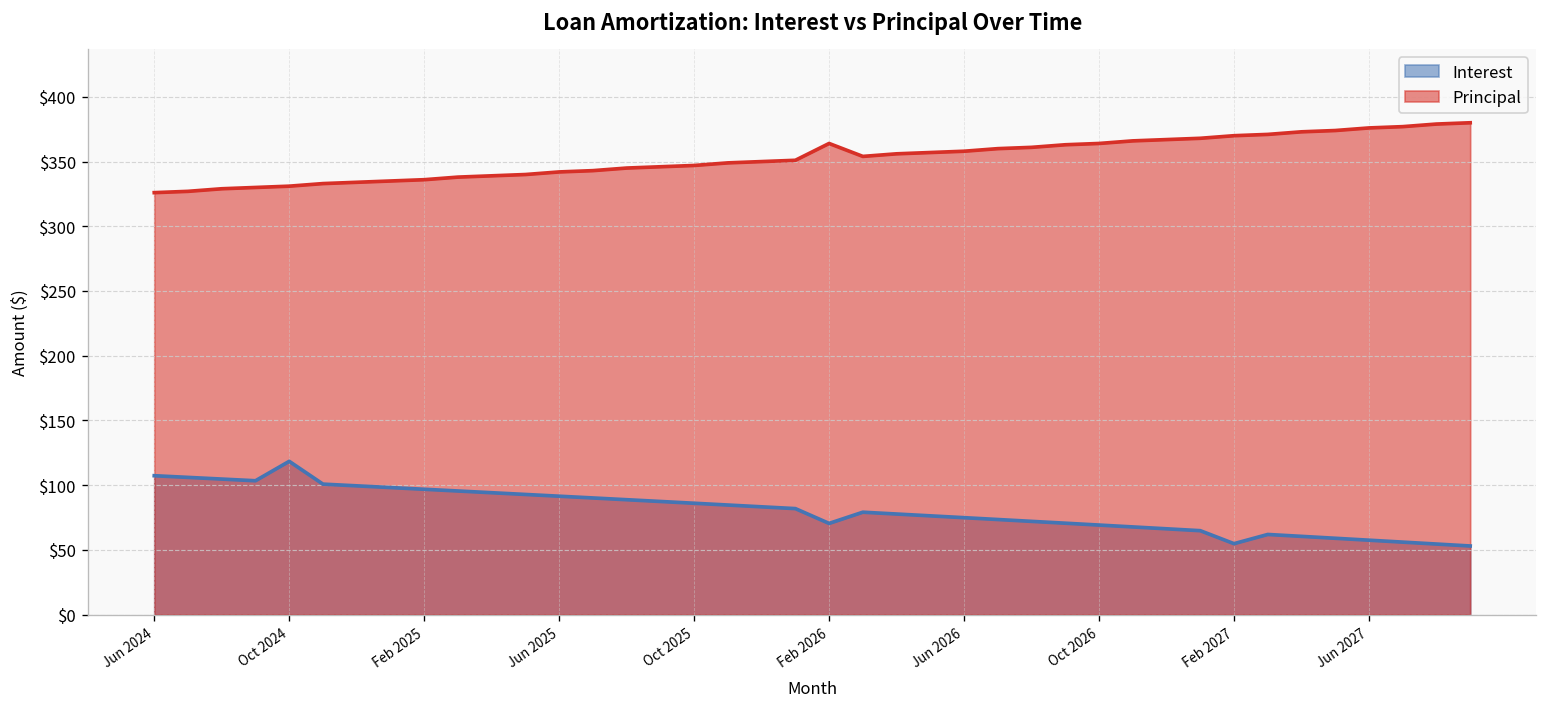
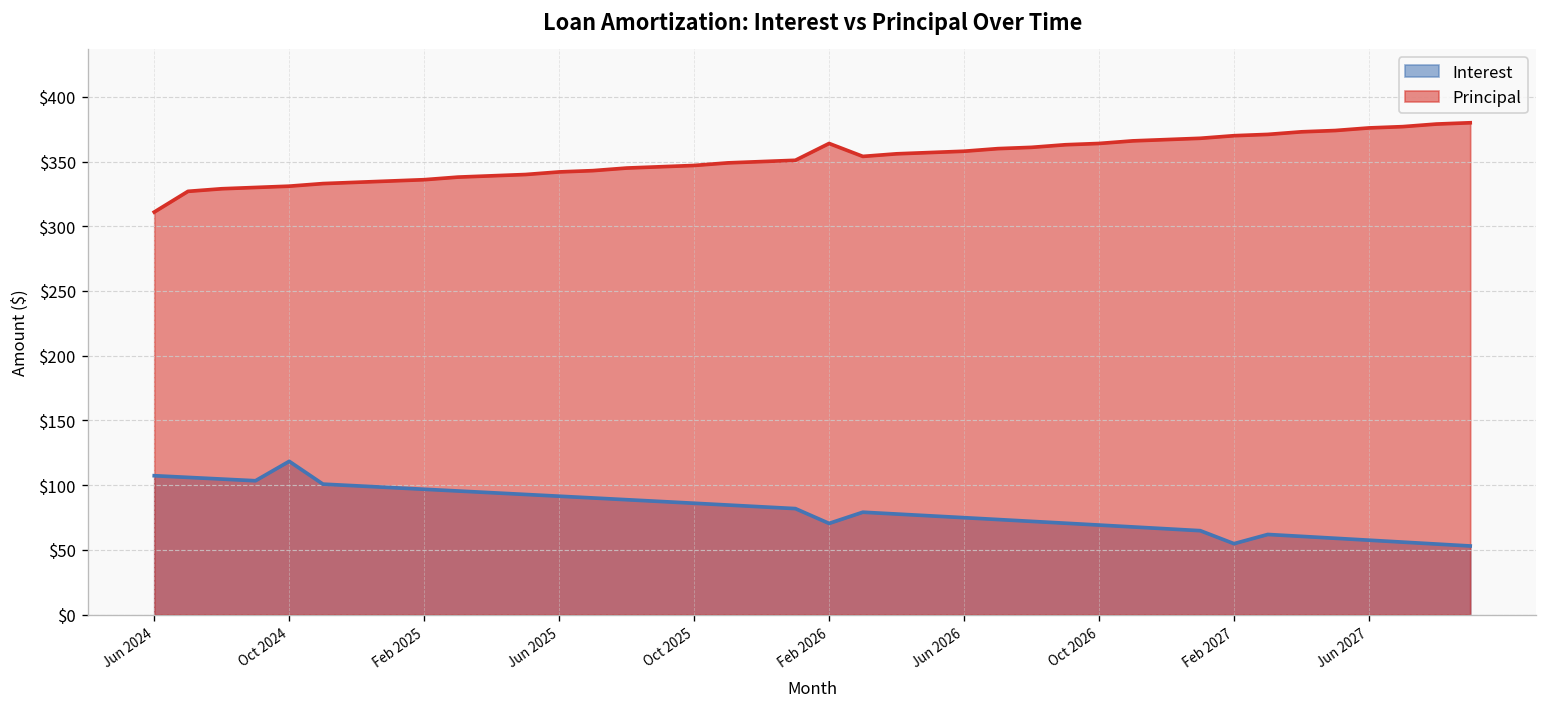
  {
    "Interest": {
      "Jun 2024": "$107",
      "Oct 2024": "$118",
      "Feb 2025": "$97",
      "Jun 2025": "$91",
      "Oct 2025": "$86",
      "Feb 2026": "$70",
      "Jun 2026": "$75",
      "Oct 2026": "$69",
      "Feb 2027": "$55",
      "Jun 2027": "$57"
    },
    "Principal": {
-     "Jun 2024": "$326",
+     "Jun 2024": "$311",
      "Oct 2024": "$331",
      "Feb 2025": "$336",
      "Jun 2025": "$342",
      "Oct 2025": "$347",
      "Feb 2026": "$364",
      "Jun 2026": "$358",
      "Oct 2026": "$364",
      "Feb 2027": "$370",
      "Jun 2027": "$376"
    }
  }
